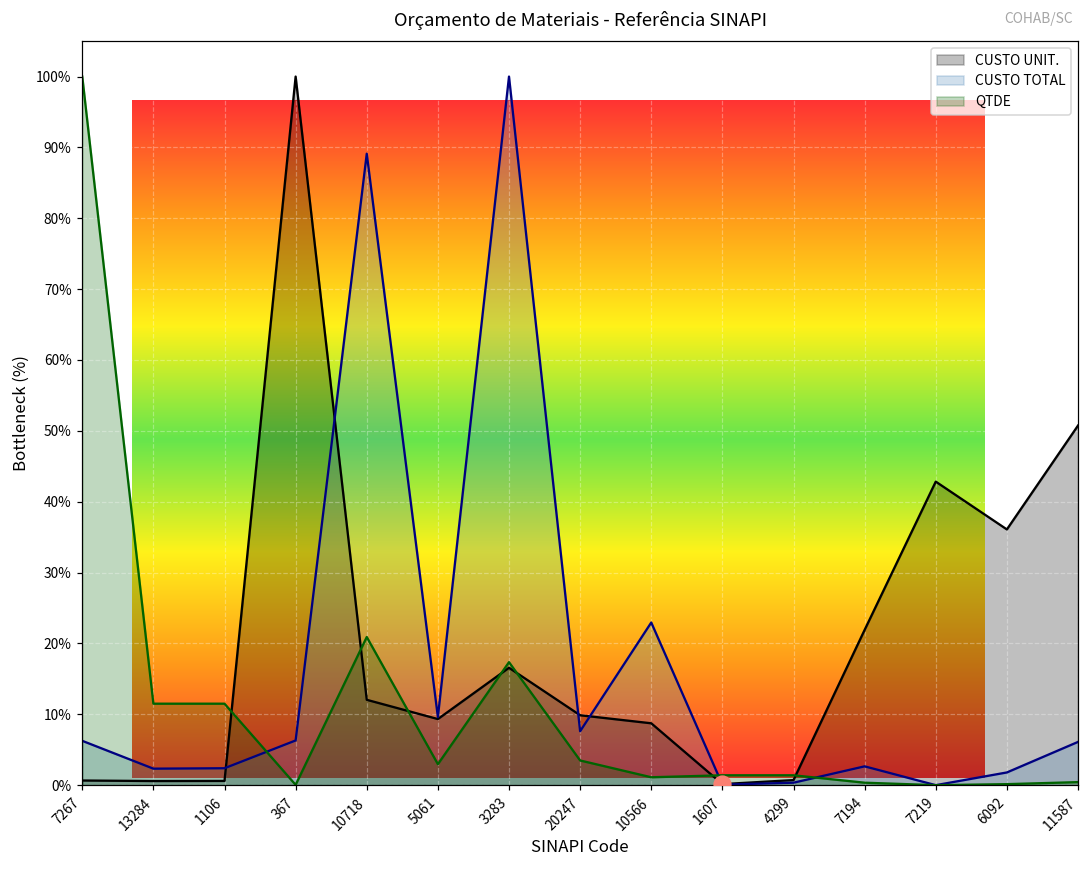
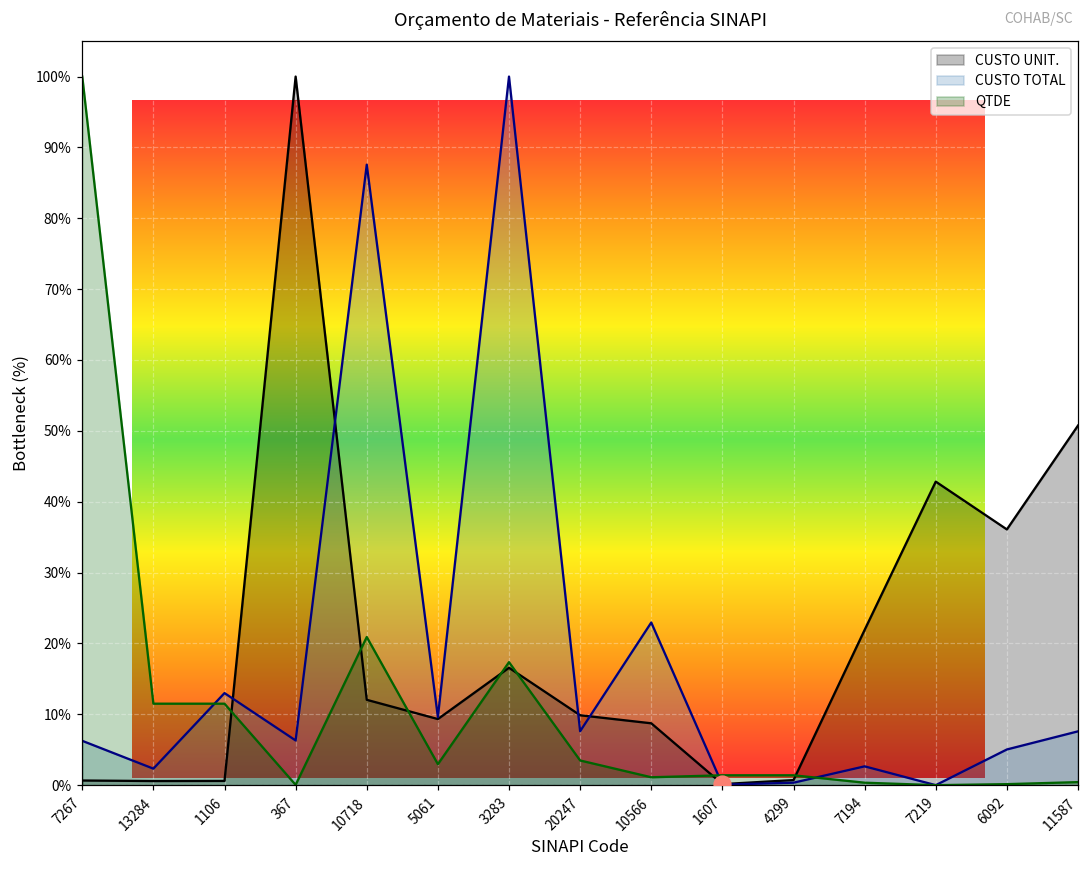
  {
    "CUSTO TOTAL": {
      "7267": "6%",
      "13284": "2%",
-     "1106": "2%",
+     "1106": "13%",
      "367": "6%",
-     "10718": "89%",
+     "10718": "88%",
      "3283": "100%",
      "20247": "8%",
      "10566": "23%",
      "7194": "3%",
-     "6092": "2%",
-     "11587": "6%"
+     "6092": "5%",
+     "11587": "8%"
    }
  }
